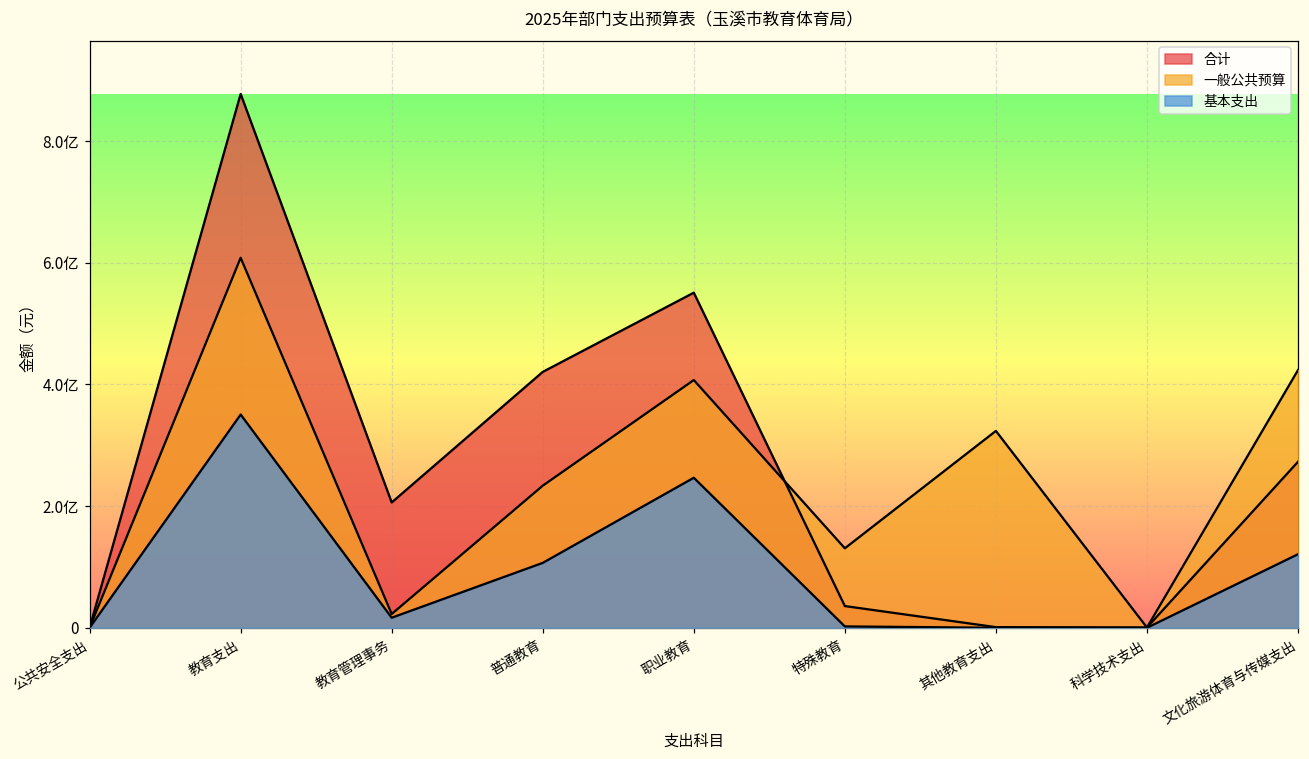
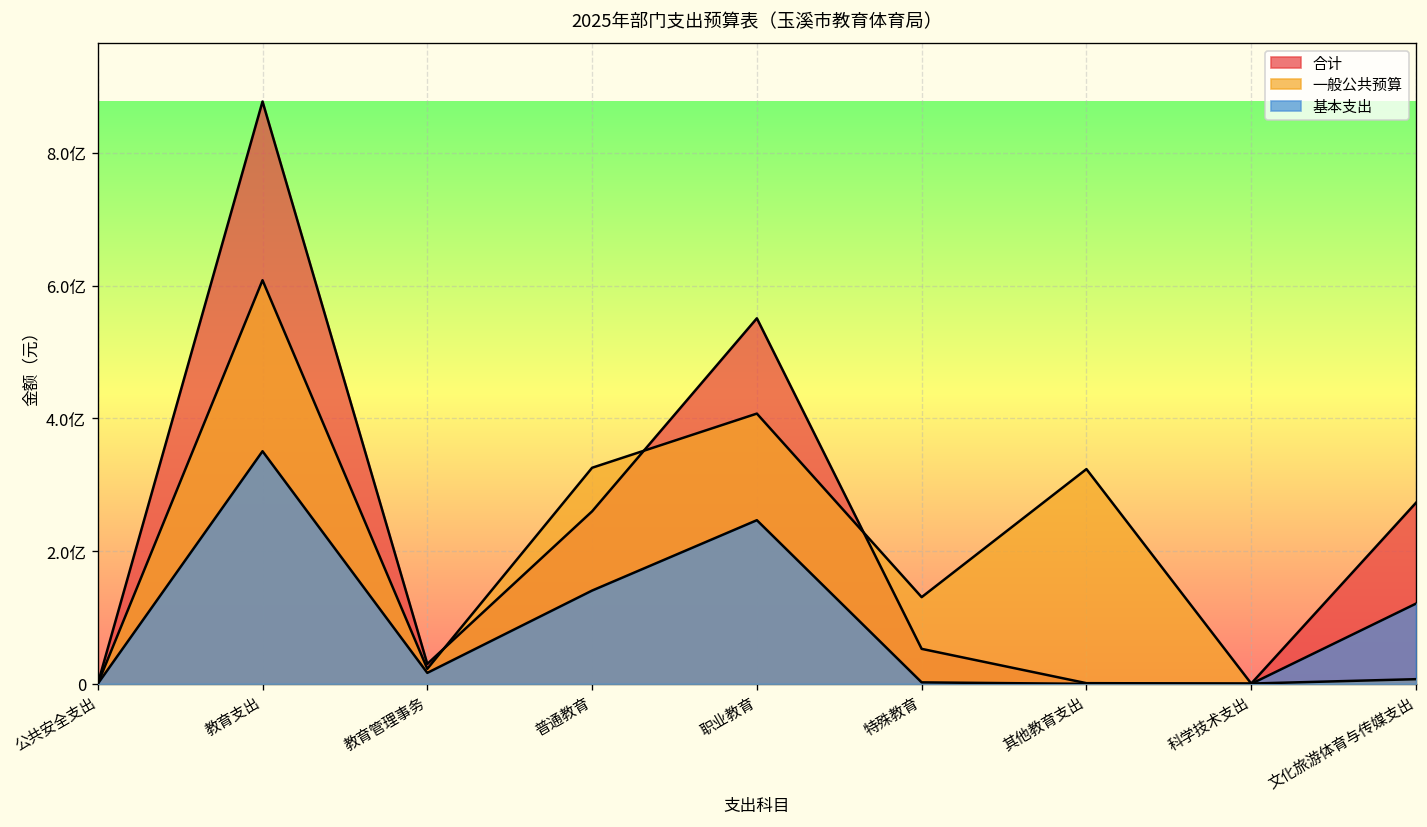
  {
    "合计": {
      "教育支出": "8.8亿",
-     "教育管理事务": "2.1亿",
-     "普通教育": "4.2亿",
+     "教育管理事务": "0.3亿",
+     "普通教育": "2.6亿",
      "职业教育": "5.5亿",
-     "特殊教育": "0.4亿",
+     "特殊教育": "0.5亿",
      "文化旅游体育与传媒支出": "2.7亿"
    },
    "一般公共预算": {
      "教育支出": "6.1亿",
      "教育管理事务": "0.2亿",
-     "普通教育": "2.3亿",
+     "普通教育": "3.3亿",
      "职业教育": "4.1亿",
      "特殊教育": "1.3亿",
      "其他教育支出": "3.2亿",
-     "文化旅游体育与传媒支出": "4.2亿"
+     "文化旅游体育与传媒支出": "0.1亿"
    },
    "基本支出": {
      "教育支出": "3.5亿",
      "教育管理事务": "0.2亿",
-     "普通教育": "1.1亿",
+     "普通教育": "1.4亿",
      "职业教育": "2.5亿",
      "特殊教育": "0.0亿",
      "文化旅游体育与传媒支出": "1.2亿"
    }
  }
